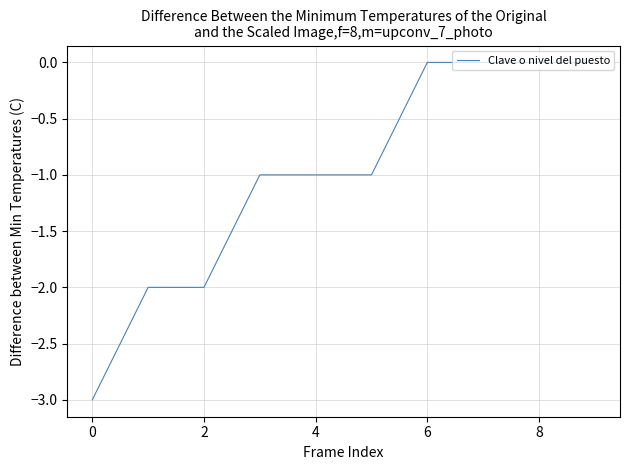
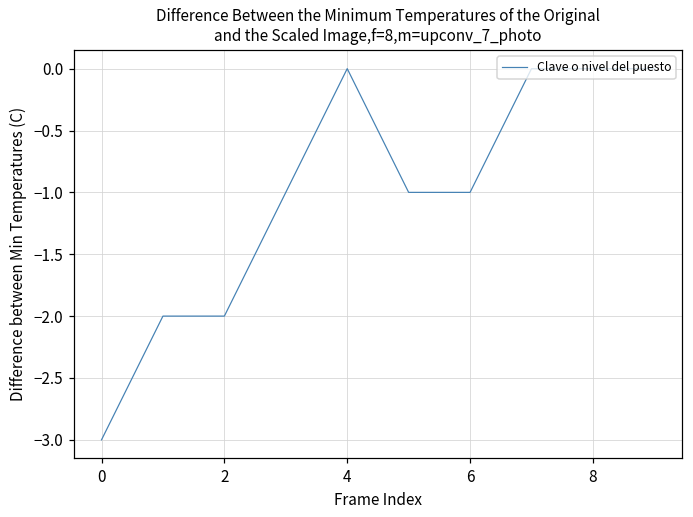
  {
    "0": -3.00,
    "2": -2.00,
-   "4": -1.00,
-   "6": 0.00
+   "4": 0.00,
+   "6": -1.00
  }
